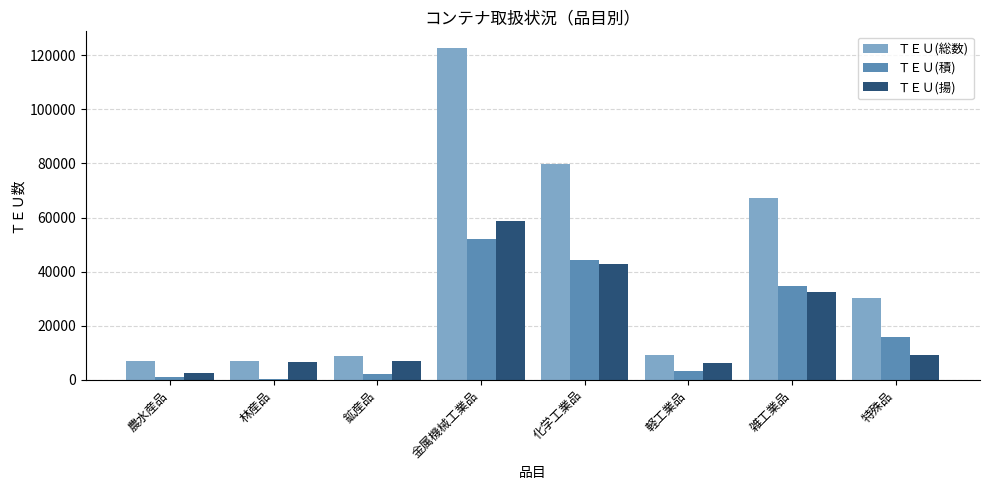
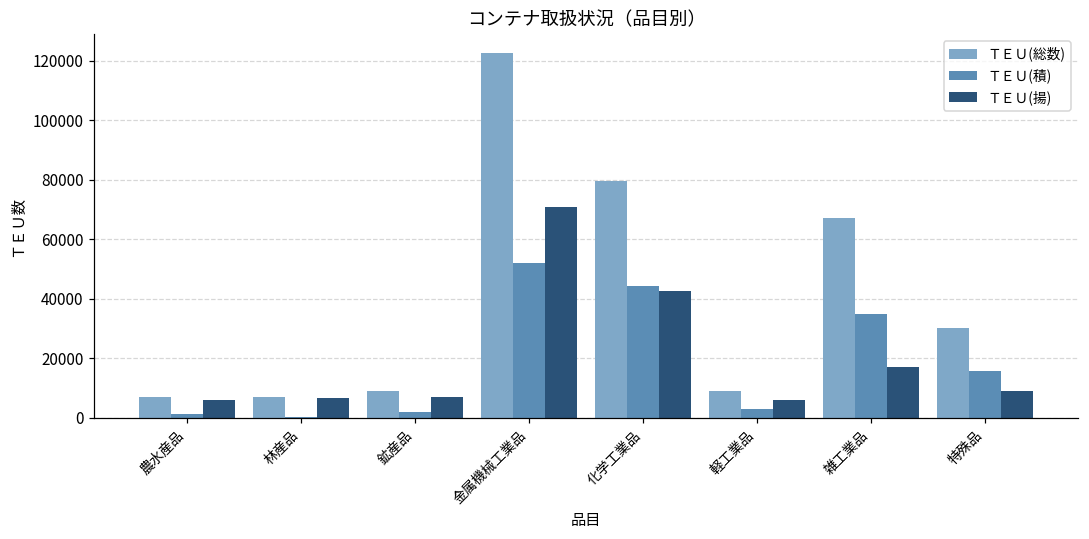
  {
    "ＴＥＵ(揚)": {
-     "農水産品": 3000,
+     "農水産品": 6000,
      "林産品": 7000,
      "鉱産品": 7000,
-     "金属機械工業品": 59000,
+     "金属機械工業品": 71000,
      "化学工業品": 43000,
      "軽工業品": 6000,
-     "雑工業品": 32000,
+     "雑工業品": 17000,
      "特殊品": 9000
    }
  }
